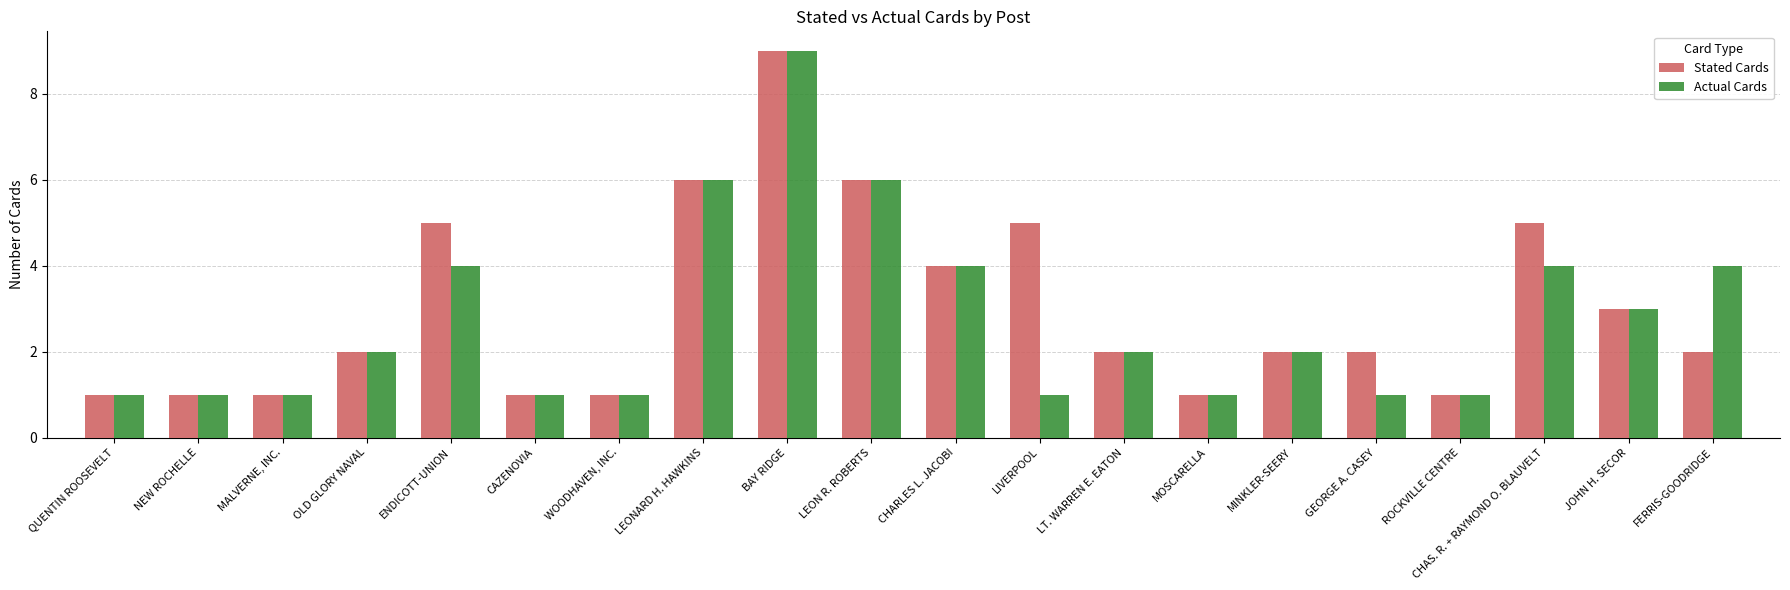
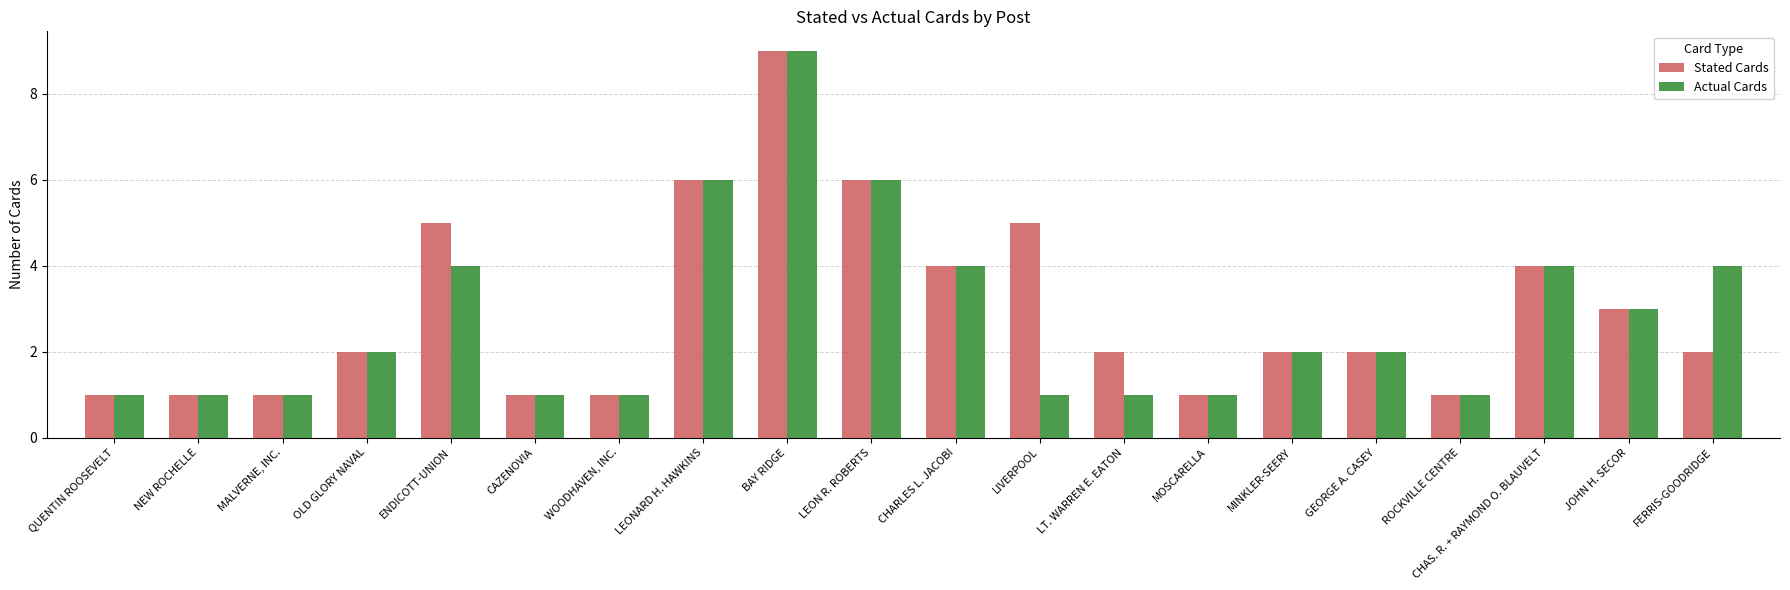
  {
    "Stated Cards": {
      "QUENTIN ROOSEVELT": 1,
      "NEW ROCHELLE": 1,
      "MALVERNE, INC.": 1,
      "OLD GLORY NAVAL": 2,
      "ENDICOTT-UNION": 5,
      "CAZENOVIA": 1,
      "WOODHAVEN, INC.": 1,
      "LEONARD H. HAWKINS": 6,
      "BAY RIDGE": 9,
      "LEON R. ROBERTS": 6,
      "CHARLES L. JACOBI": 4,
      "LIVERPOOL": 5,
      "LT. WARREN E. EATON": 2,
      "MOSCARELLA": 1,
      "MINKLER-SEERY": 2,
      "GEORGE A. CASEY": 2,
      "ROCKVILLE CENTRE": 1,
-     "CHAS. R. + RAYMOND O. BLAUVELT": 5,
+     "CHAS. R. + RAYMOND O. BLAUVELT": 4,
      "JOHN H. SECOR": 3,
      "FERRIS-GOODRIDGE": 2
    },
    "Actual Cards": {
      "QUENTIN ROOSEVELT": 1,
      "NEW ROCHELLE": 1,
      "MALVERNE, INC.": 1,
      "OLD GLORY NAVAL": 2,
      "ENDICOTT-UNION": 4,
      "CAZENOVIA": 1,
      "WOODHAVEN, INC.": 1,
      "LEONARD H. HAWKINS": 6,
      "BAY RIDGE": 9,
      "LEON R. ROBERTS": 6,
      "CHARLES L. JACOBI": 4,
      "LIVERPOOL": 1,
-     "LT. WARREN E. EATON": 2,
+     "LT. WARREN E. EATON": 1,
      "MOSCARELLA": 1,
      "MINKLER-SEERY": 2,
-     "GEORGE A. CASEY": 1,
+     "GEORGE A. CASEY": 2,
      "ROCKVILLE CENTRE": 1,
      "CHAS. R. + RAYMOND O. BLAUVELT": 4,
      "JOHN H. SECOR": 3,
      "FERRIS-GOODRIDGE": 4
    }
  }
